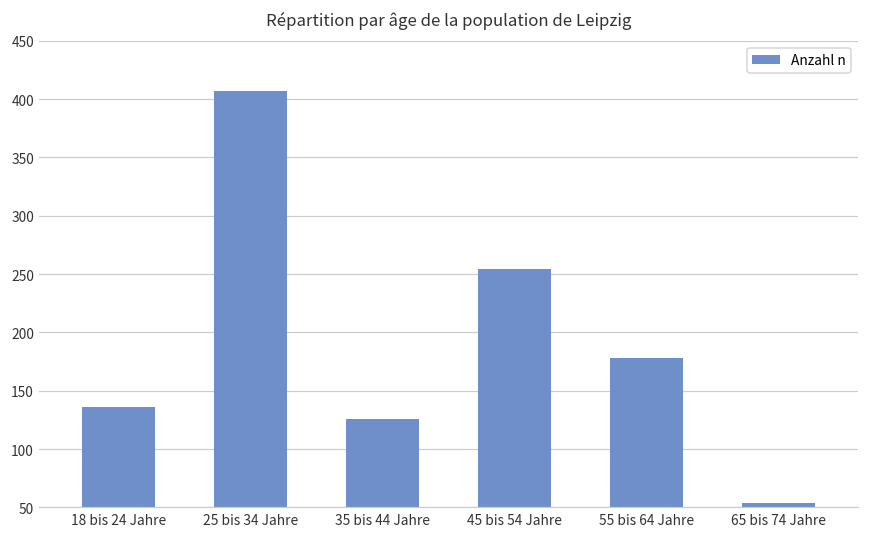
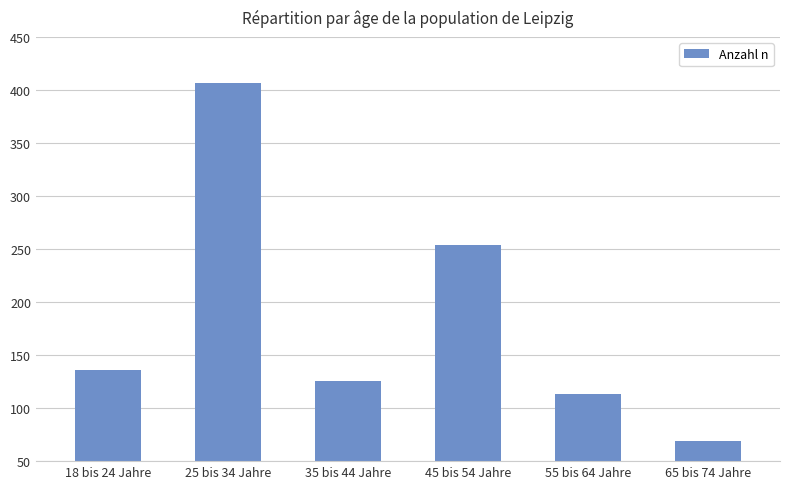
  {
    "18 bis 24 Jahre": 136,
    "25 bis 34 Jahre": 407,
    "35 bis 44 Jahre": 126,
    "45 bis 54 Jahre": 254,
-   "55 bis 64 Jahre": 178,
-   "65 bis 74 Jahre": 54
+   "55 bis 64 Jahre": 113,
+   "65 bis 74 Jahre": 69
  }
